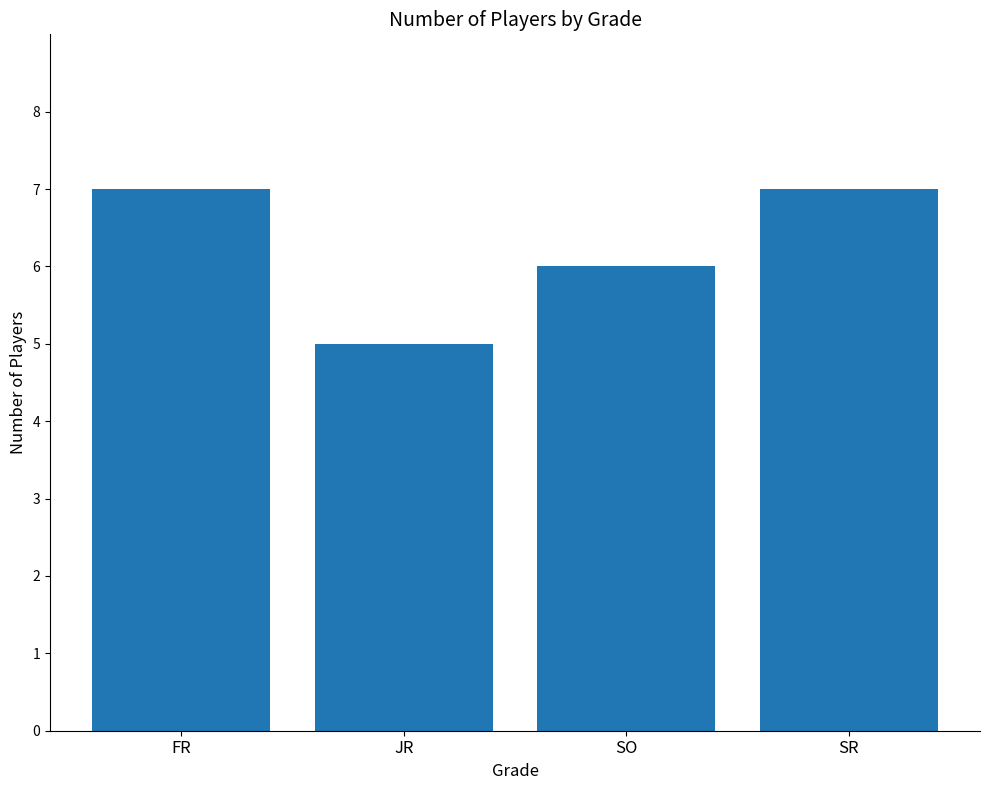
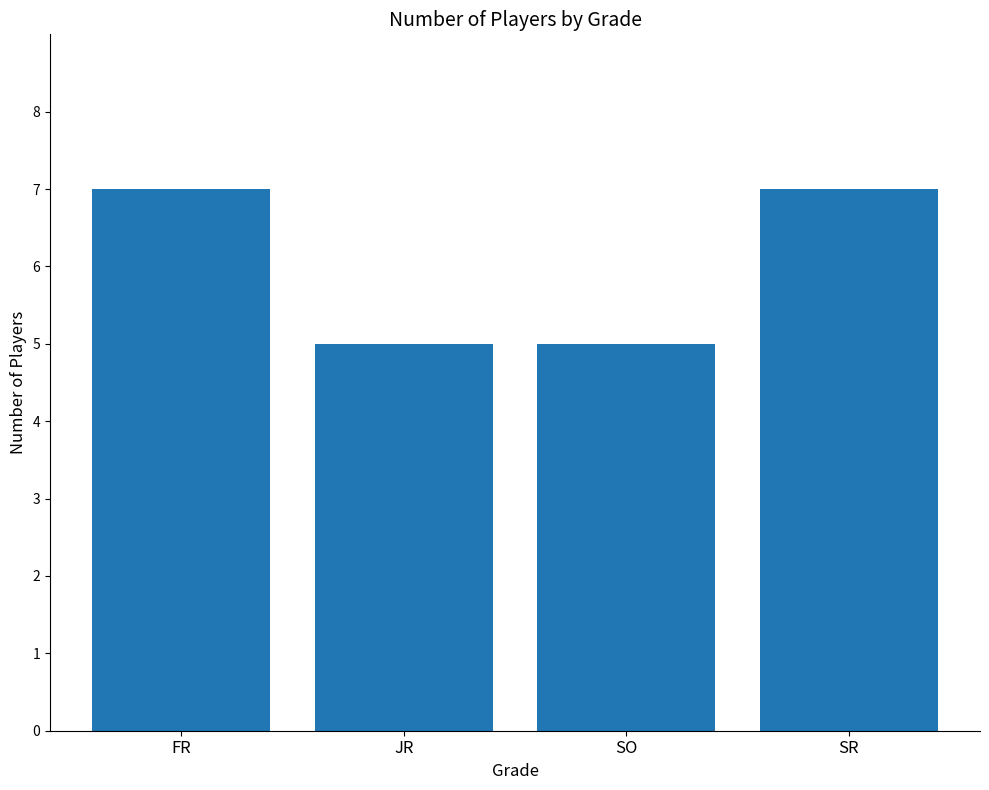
  {
    "FR": 7,
    "JR": 5,
-   "SO": 6,
+   "SO": 5,
    "SR": 7
  }
